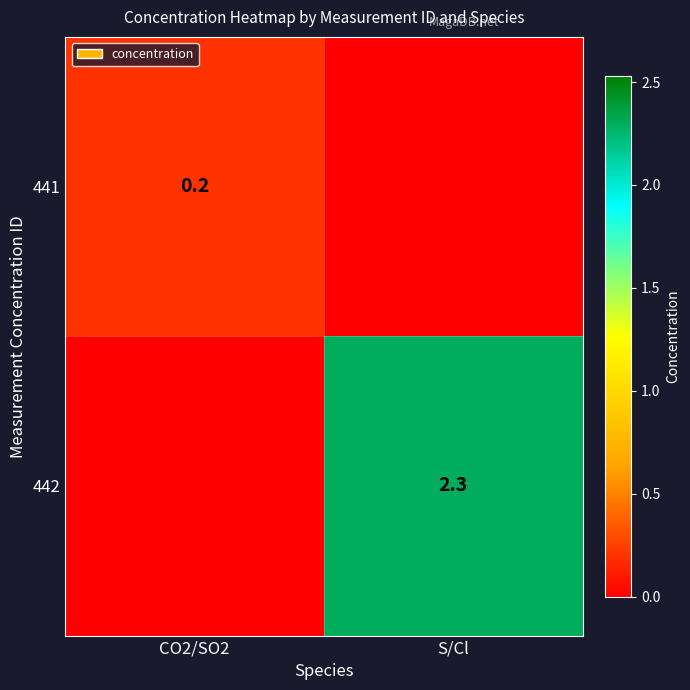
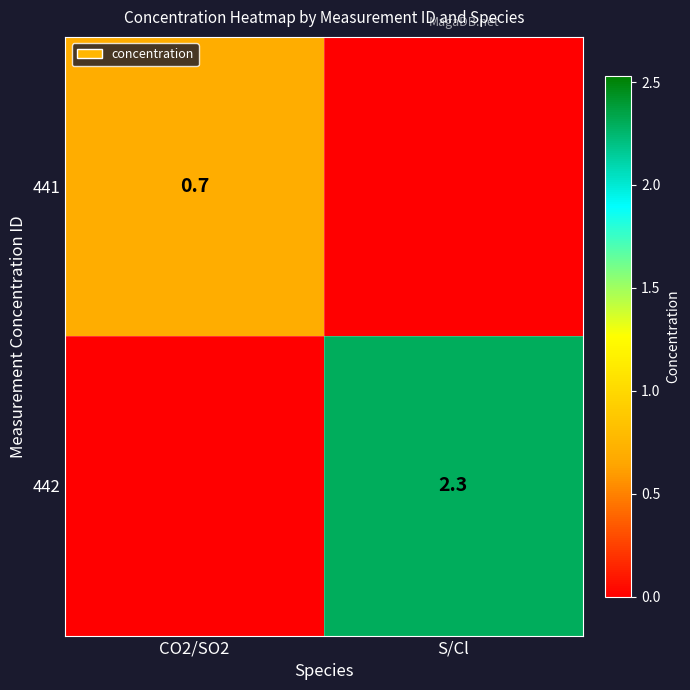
  {
    "441": {
-     "CO2/SO2": 0.2
+     "CO2/SO2": 0.7
    },
    "442": {
      "S/Cl": 2.3
    }
  }
